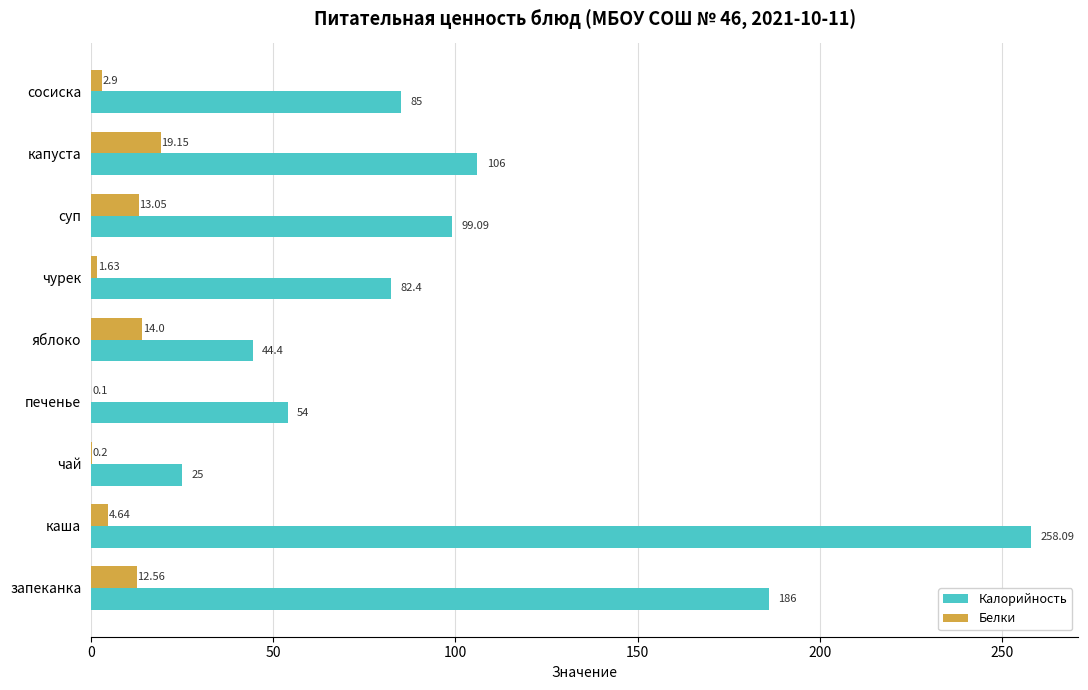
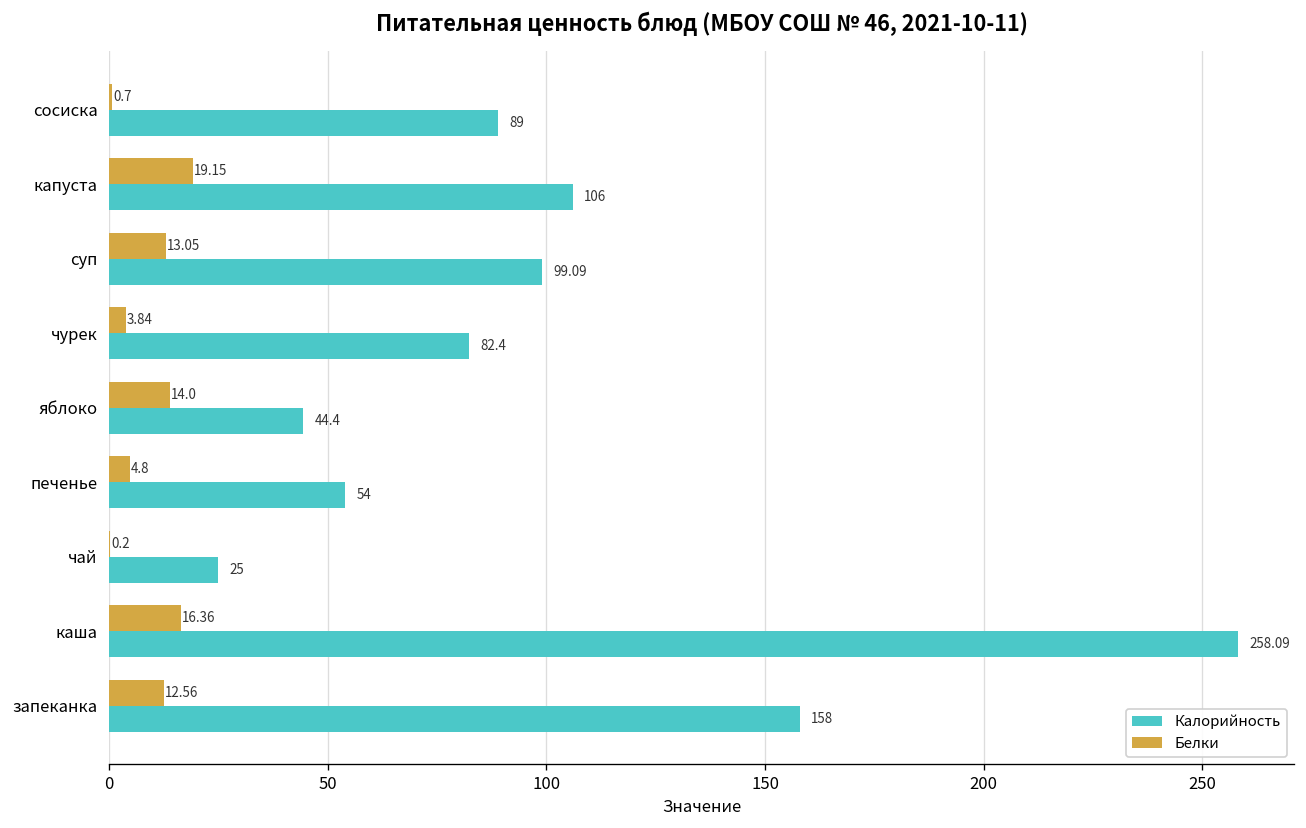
  {
    "Калорийность": {
-     "сосиска": 85,
+     "сосиска": 89,
      "капуста": 106,
      "суп": 99.09,
      "чурек": 82.4,
      "яблоко": 44.4,
      "печенье": 54,
      "чай": 25,
      "каша": 258.09,
-     "запеканка": 186
+     "запеканка": 158
    },
    "Белки": {
-     "сосиска": 2.9,
+     "сосиска": 0.7,
      "капуста": 19.15,
      "суп": 13.05,
-     "чурек": 1.63,
+     "чурек": 3.84,
      "яблоко": 14.0,
-     "печенье": 0.1,
+     "печенье": 4.8,
      "чай": 0.2,
-     "каша": 4.64,
+     "каша": 16.36,
      "запеканка": 12.56
    }
  }
